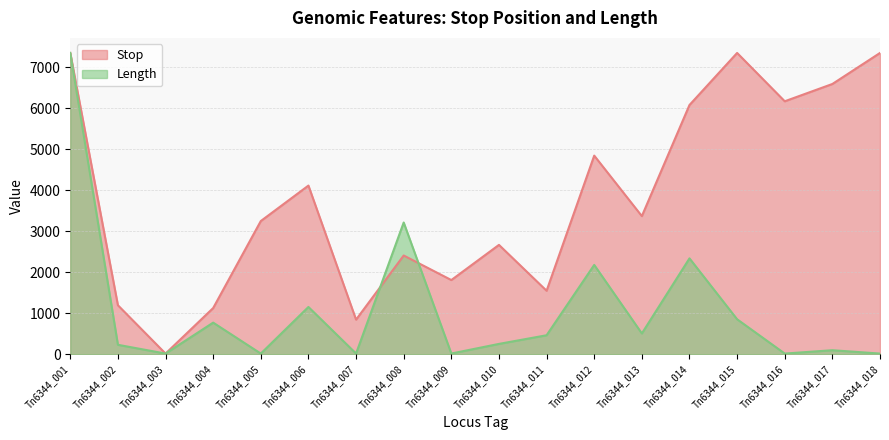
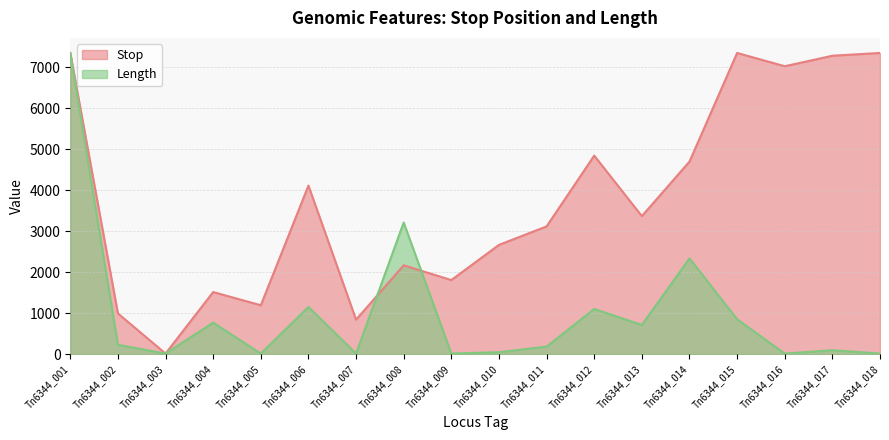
  {
    "Stop": {
-     "Tn6344_002": 1200,
-     "Tn6344_004": 1100,
-     "Tn6344_005": 3300,
+     "Tn6344_002": 1000,
+     "Tn6344_004": 1500,
+     "Tn6344_005": 1200,
      "Tn6344_006": 4100,
      "Tn6344_007": 800,
-     "Tn6344_008": 2400,
+     "Tn6344_008": 2200,
      "Tn6344_009": 1800,
      "Tn6344_010": 2700,
-     "Tn6344_011": 1500,
+     "Tn6344_011": 3100,
      "Tn6344_012": 4800,
      "Tn6344_013": 3400,
-     "Tn6344_014": 6100,
+     "Tn6344_014": 4700,
      "Tn6344_015": 7400,
-     "Tn6344_016": 6200,
-     "Tn6344_017": 6600,
+     "Tn6344_016": 7000,
+     "Tn6344_017": 7300,
      "Tn6344_018": 7400
    },
    "Length": {
      "Tn6344_002": 200,
      "Tn6344_004": 800,
      "Tn6344_005": 0,
      "Tn6344_006": 1200,
      "Tn6344_007": 0,
      "Tn6344_008": 3200,
      "Tn6344_009": 0,
-     "Tn6344_010": 300,
-     "Tn6344_011": 500,
-     "Tn6344_012": 2200,
-     "Tn6344_013": 500,
+     "Tn6344_010": 0,
+     "Tn6344_011": 200,
+     "Tn6344_012": 1100,
+     "Tn6344_013": 700,
      "Tn6344_014": 2300,
      "Tn6344_015": 900,
      "Tn6344_016": 0,
      "Tn6344_017": 100,
      "Tn6344_018": 0
    }
  }
